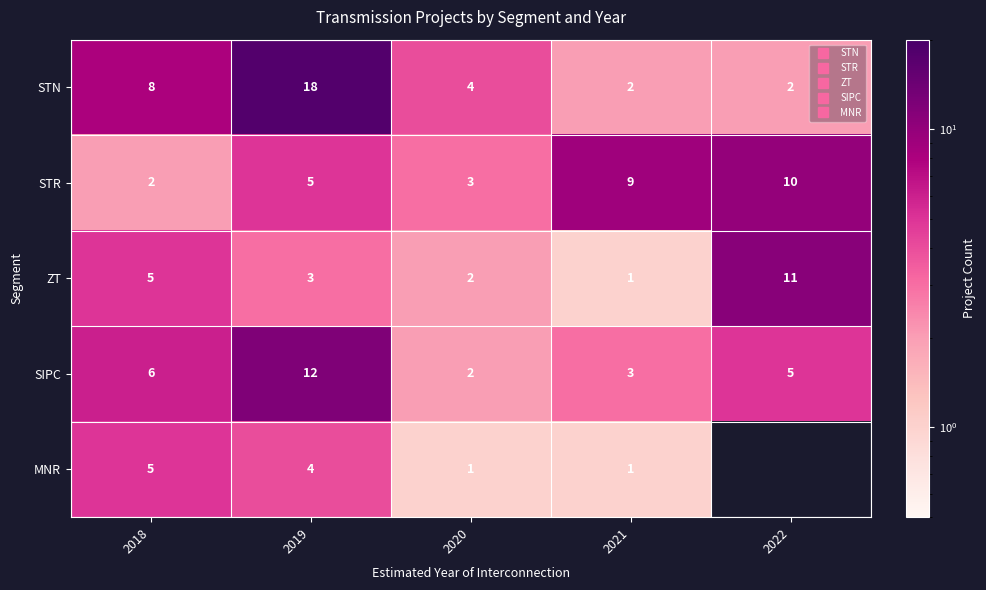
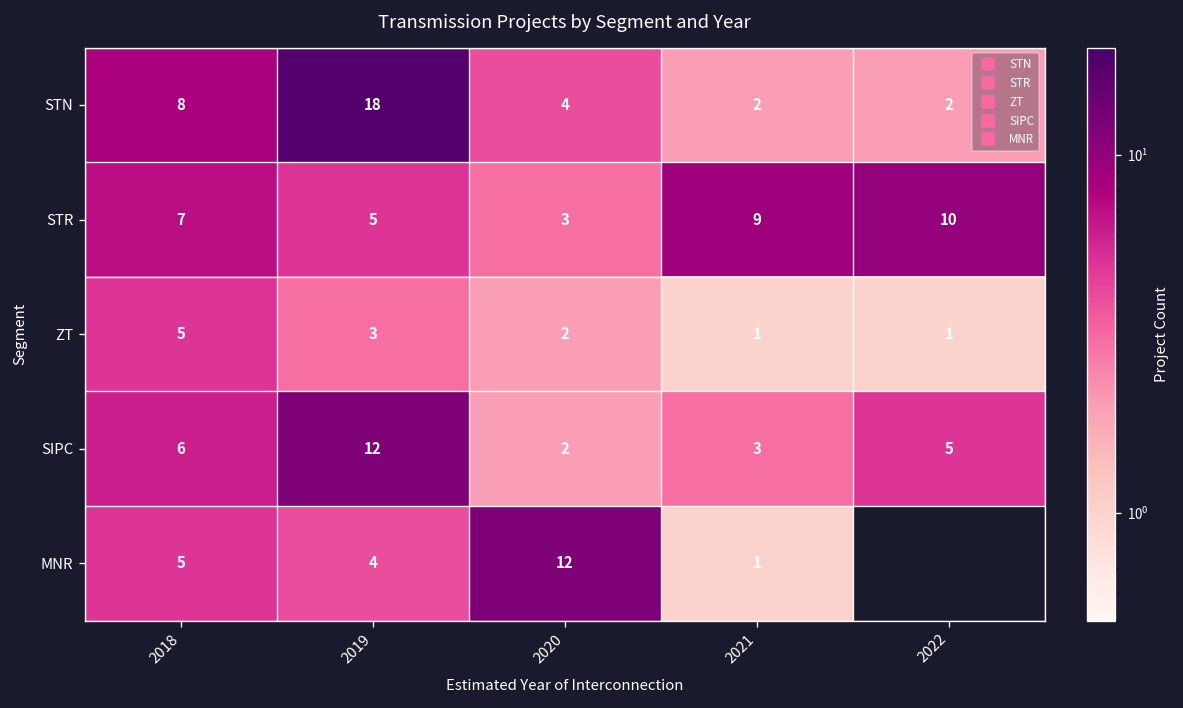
  {
    "STN": {
      "2018": 8,
      "2019": 18,
      "2020": 4,
      "2021": 2,
      "2022": 2
    },
    "STR": {
-     "2018": 2,
+     "2018": 7,
      "2019": 5,
      "2020": 3,
      "2021": 9,
      "2022": 10
    },
    "ZT": {
      "2018": 5,
      "2019": 3,
      "2020": 2,
      "2021": 1,
-     "2022": 11
+     "2022": 1
    },
    "SIPC": {
      "2018": 6,
      "2019": 12,
      "2020": 2,
      "2021": 3,
      "2022": 5
    },
    "MNR": {
      "2018": 5,
      "2019": 4,
-     "2020": 1,
+     "2020": 12,
      "2021": 1
    }
  }
